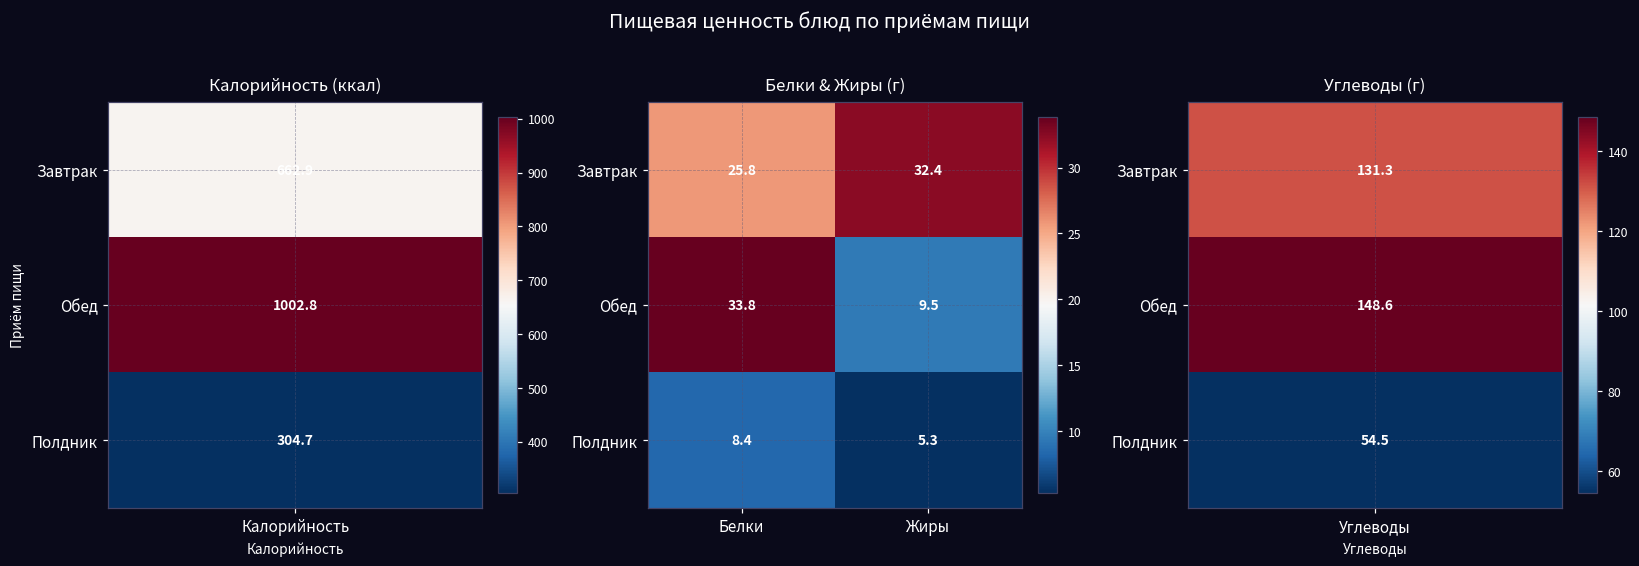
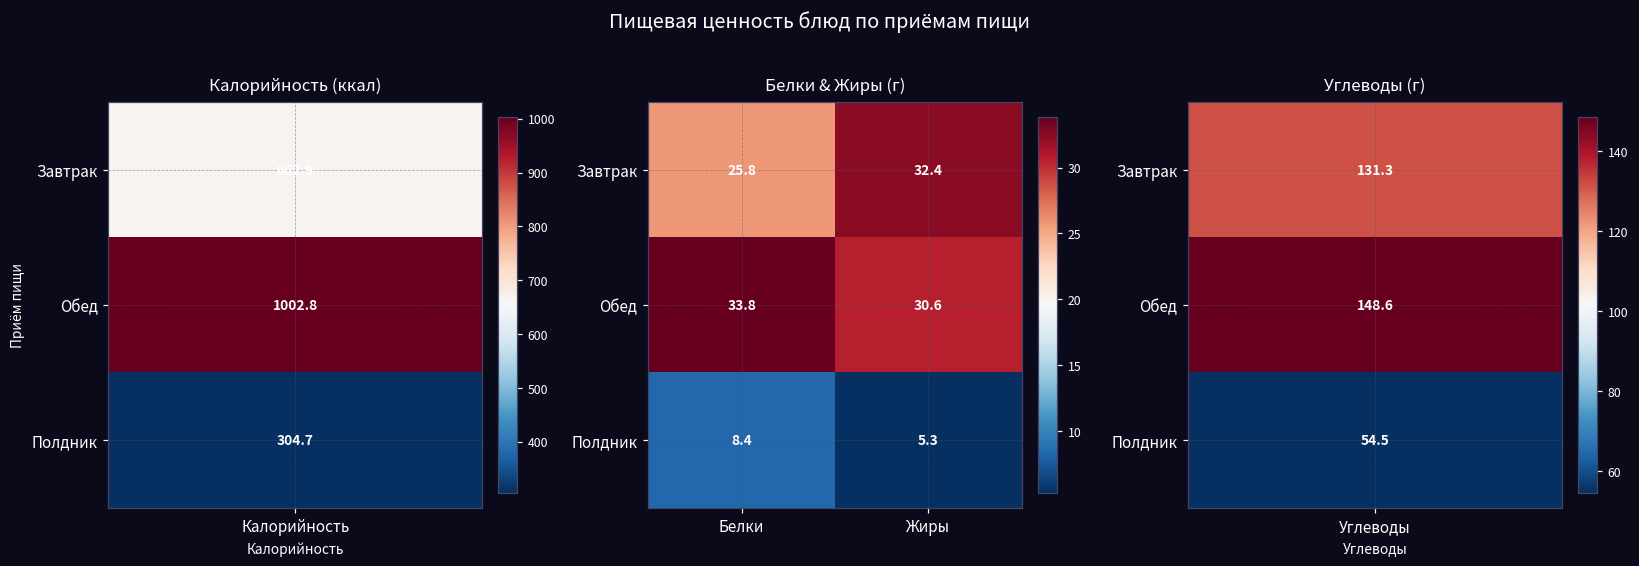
  {
    "Калорийность (ккал)": {
      "Обед": {
        "Калорийность": 1002.8
      },
      "Полдник": {
        "Калорийность": 304.7
      }
    },
    "Белки & Жиры (г)": {
      "Завтрак": {
        "Белки": 25.8,
        "Жиры": 32.4
      },
      "Обед": {
        "Белки": 33.8,
-       "Жиры": 9.5
+       "Жиры": 30.6
      },
      "Полдник": {
        "Белки": 8.4,
        "Жиры": 5.3
      }
    },
    "Углеводы (г)": {
      "Завтрак": {
        "Углеводы": 131.3
      },
      "Обед": {
        "Углеводы": 148.6
      },
      "Полдник": {
        "Углеводы": 54.5
      }
    }
  }
